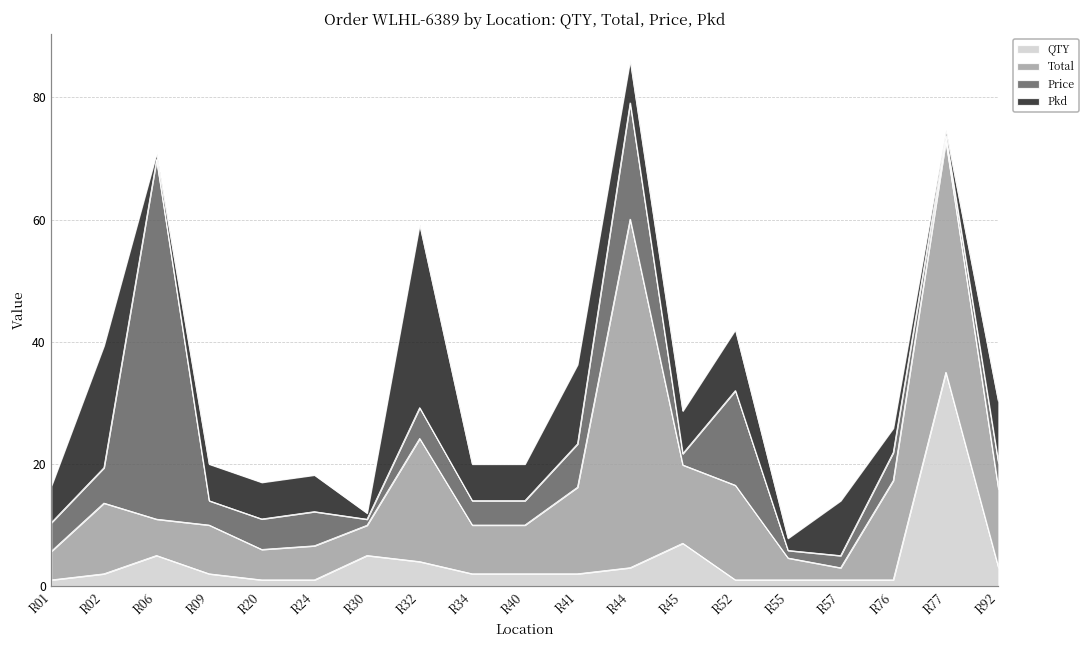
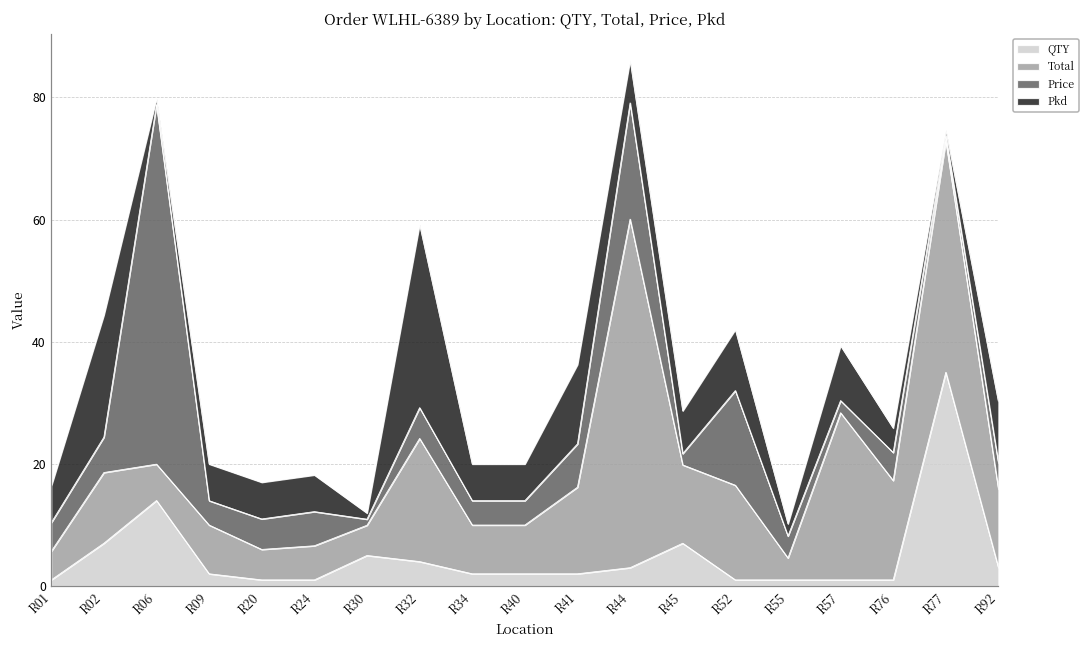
  {
    "QTY": {
      "R01": 1,
-     "R02": 2,
-     "R06": 5,
+     "R02": 7,
+     "R06": 14,
      "R09": 2,
      "R20": 1,
      "R24": 1,
      "R30": 5,
      "R32": 4,
      "R34": 2,
      "R40": 2,
      "R41": 2,
      "R44": 3,
      "R45": 7,
      "R52": 1,
      "R55": 1,
      "R57": 1,
      "R76": 1,
      "R77": 35,
      "R92": 3
    },
    "Total": {
      "R01": 5,
      "R02": 12,
      "R06": 6,
      "R09": 8,
      "R20": 5,
      "R24": 6,
      "R30": 5,
      "R32": 20,
      "R34": 8,
      "R40": 8,
      "R41": 14,
      "R44": 57,
      "R45": 13,
      "R52": 16,
      "R55": 4,
-     "R57": 2,
+     "R57": 27,
      "R76": 16,
      "R77": 38,
      "R92": 13
    },
    "Price": {
      "R01": 5,
      "R02": 6,
      "R06": 59,
      "R09": 4,
      "R20": 5,
      "R24": 6,
      "R30": 1,
      "R32": 5,
      "R34": 4,
      "R40": 4,
      "R41": 7,
      "R44": 19,
      "R45": 2,
      "R52": 16,
-     "R55": 1,
+     "R55": 4,
      "R57": 2,
      "R76": 5,
      "R77": 1,
      "R92": 4
    },
    "Pkd": {
      "R01": 6,
      "R02": 20,
      "R06": 1,
      "R09": 6,
      "R20": 6,
      "R24": 6,
      "R30": 1,
      "R32": 30,
      "R34": 6,
      "R40": 6,
      "R41": 13,
      "R44": 7,
      "R45": 7,
      "R52": 10,
      "R55": 2,
      "R57": 9,
      "R76": 4,
      "R77": 1,
      "R92": 10
    }
  }
